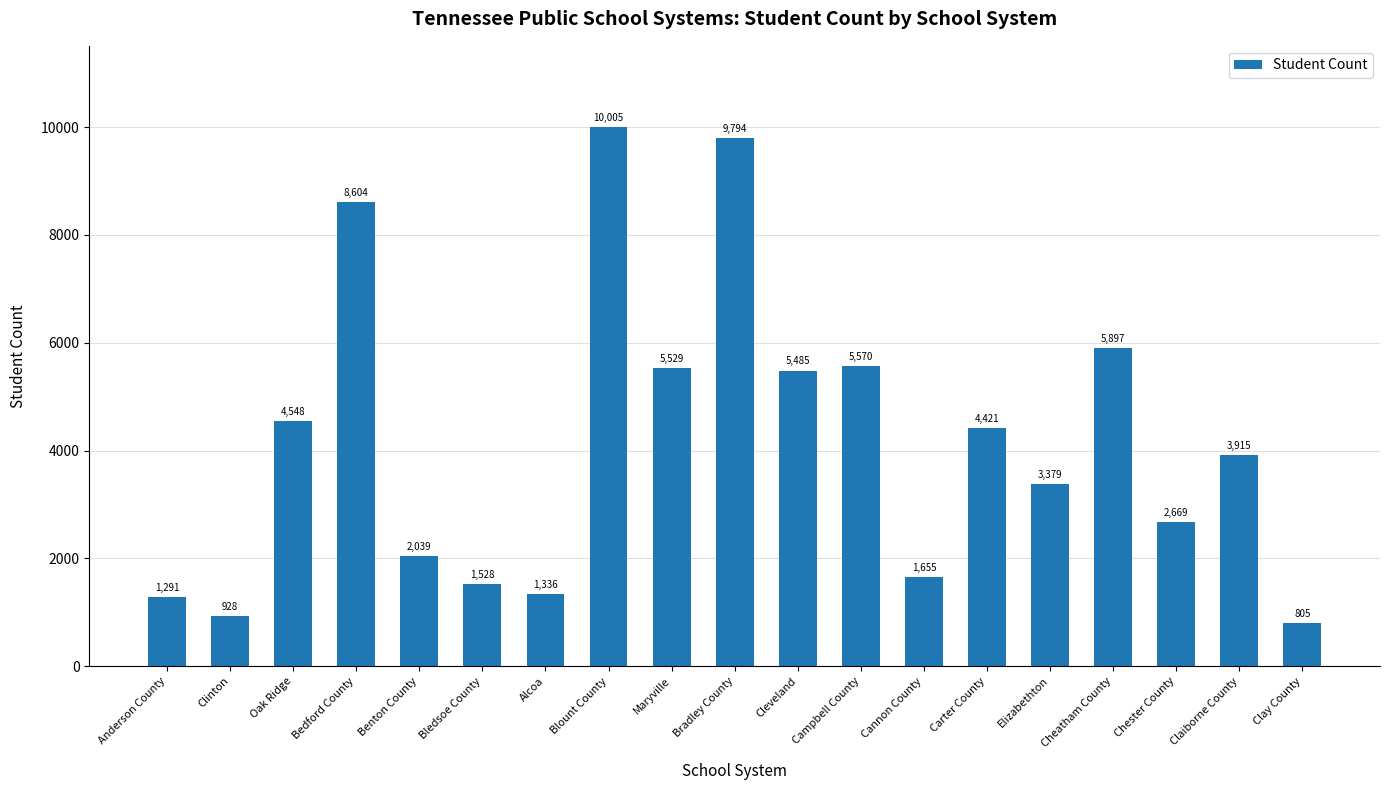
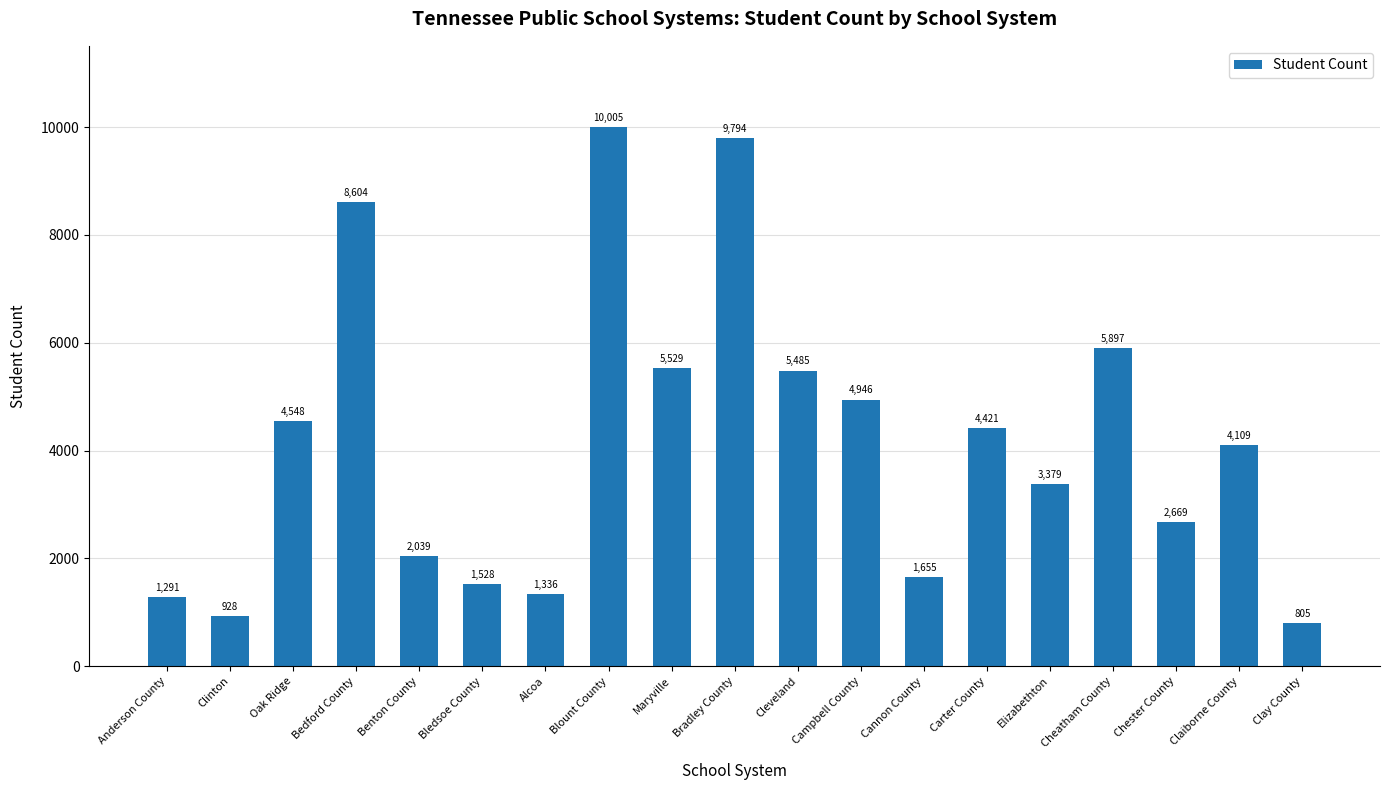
  {
    "Anderson County": "1,291",
    "Clinton": "928",
    "Oak Ridge": "4,548",
    "Bedford County": "8,604",
    "Benton County": "2,039",
    "Bledsoe County": "1,528",
    "Alcoa": "1,336",
    "Blount County": "10,005",
    "Maryville": "5,529",
    "Bradley County": "9,794",
    "Cleveland": "5,485",
-   "Campbell County": "5,570",
+   "Campbell County": "4,946",
    "Cannon County": "1,655",
    "Carter County": "4,421",
    "Elizabethton": "3,379",
    "Cheatham County": "5,897",
    "Chester County": "2,669",
-   "Claiborne County": "3,915",
+   "Claiborne County": "4,109",
    "Clay County": "805"
  }
